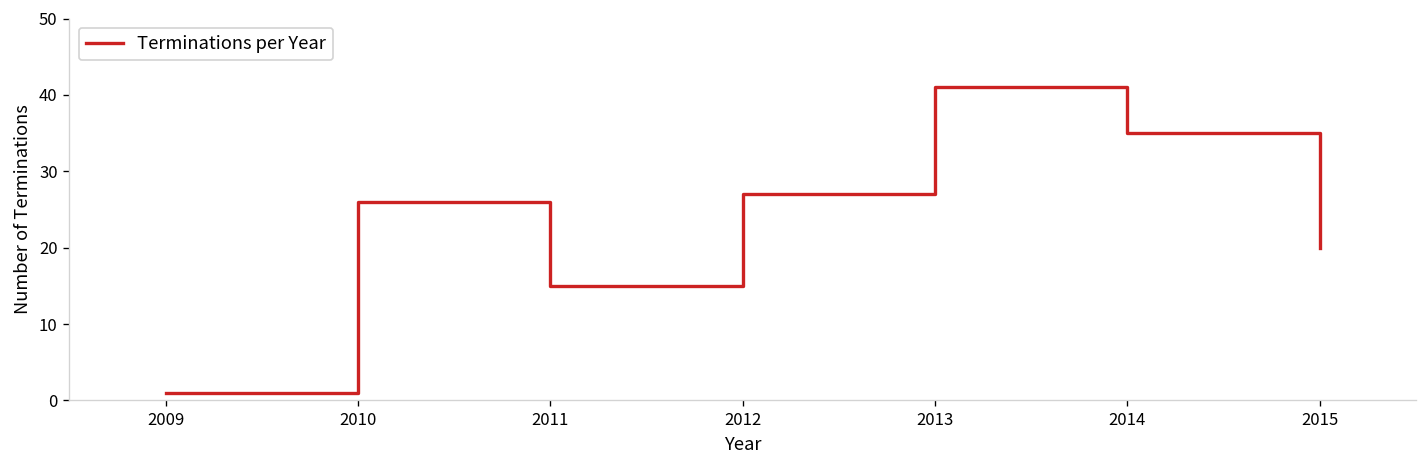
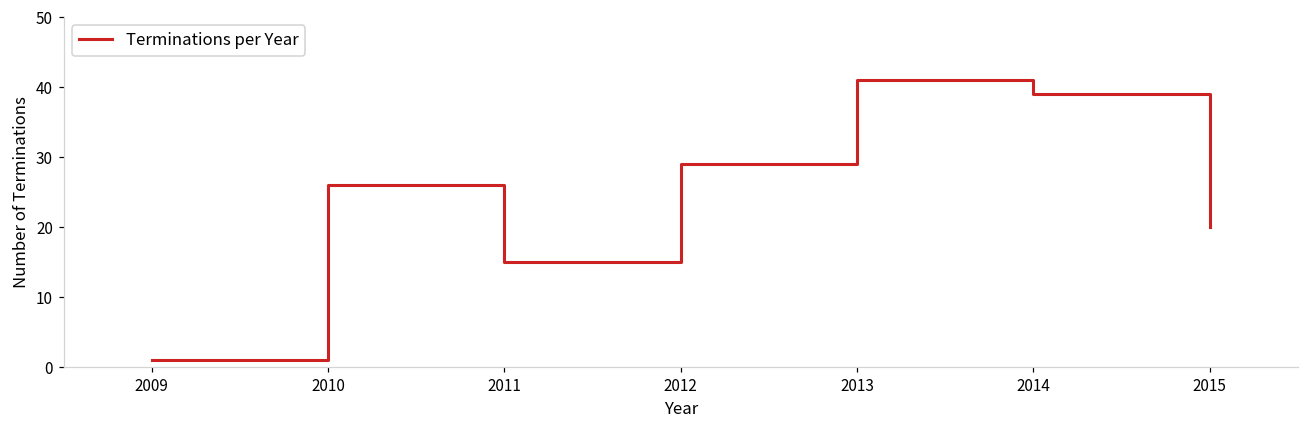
  {
    "2009": 1,
    "2010": 26,
    "2011": 15,
-   "2012": 27,
+   "2012": 29,
    "2013": 41,
-   "2014": 35,
+   "2014": 39,
    "2015": 20
  }
